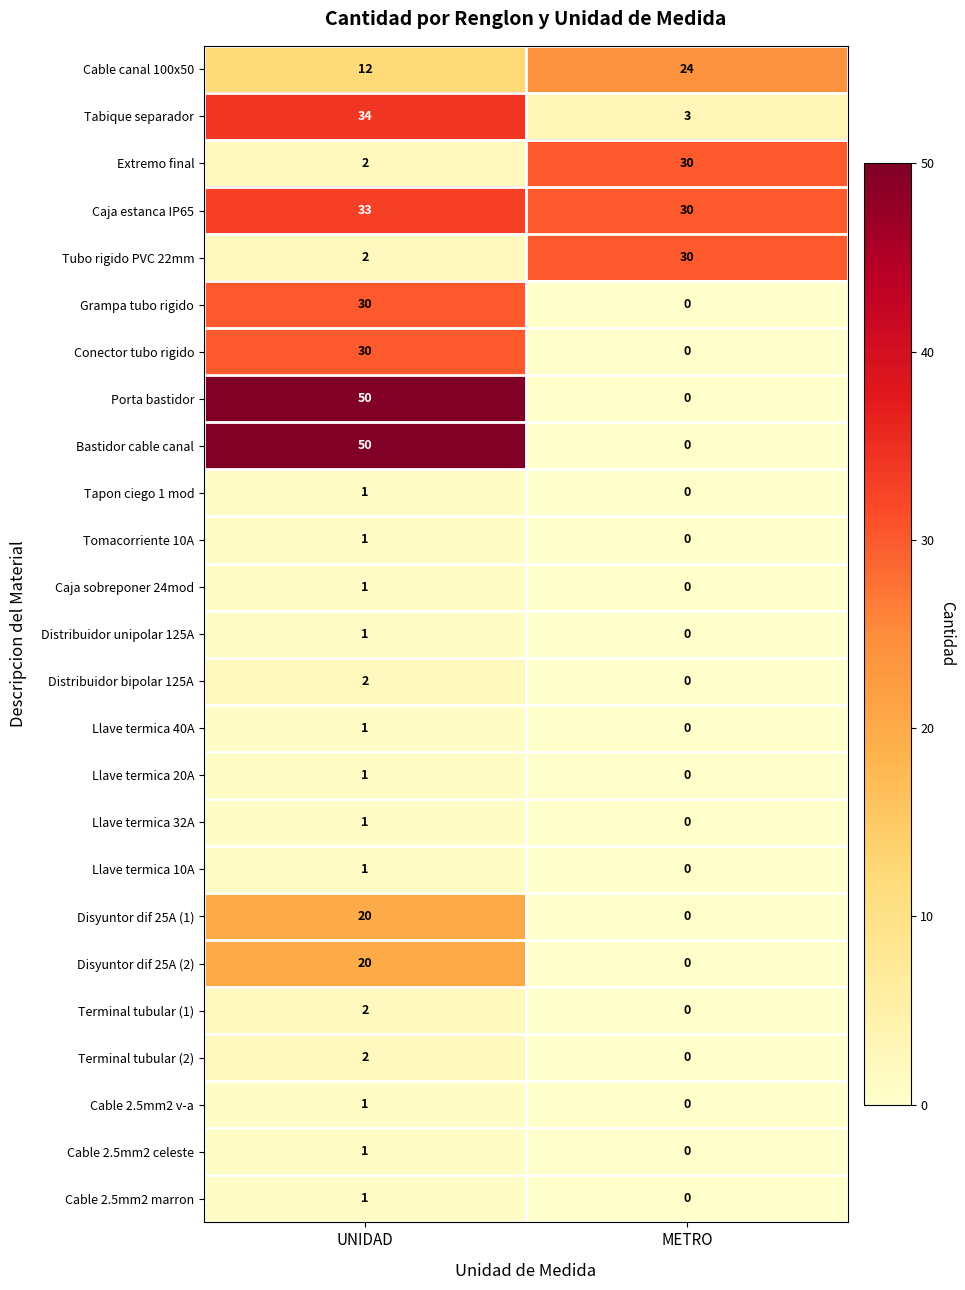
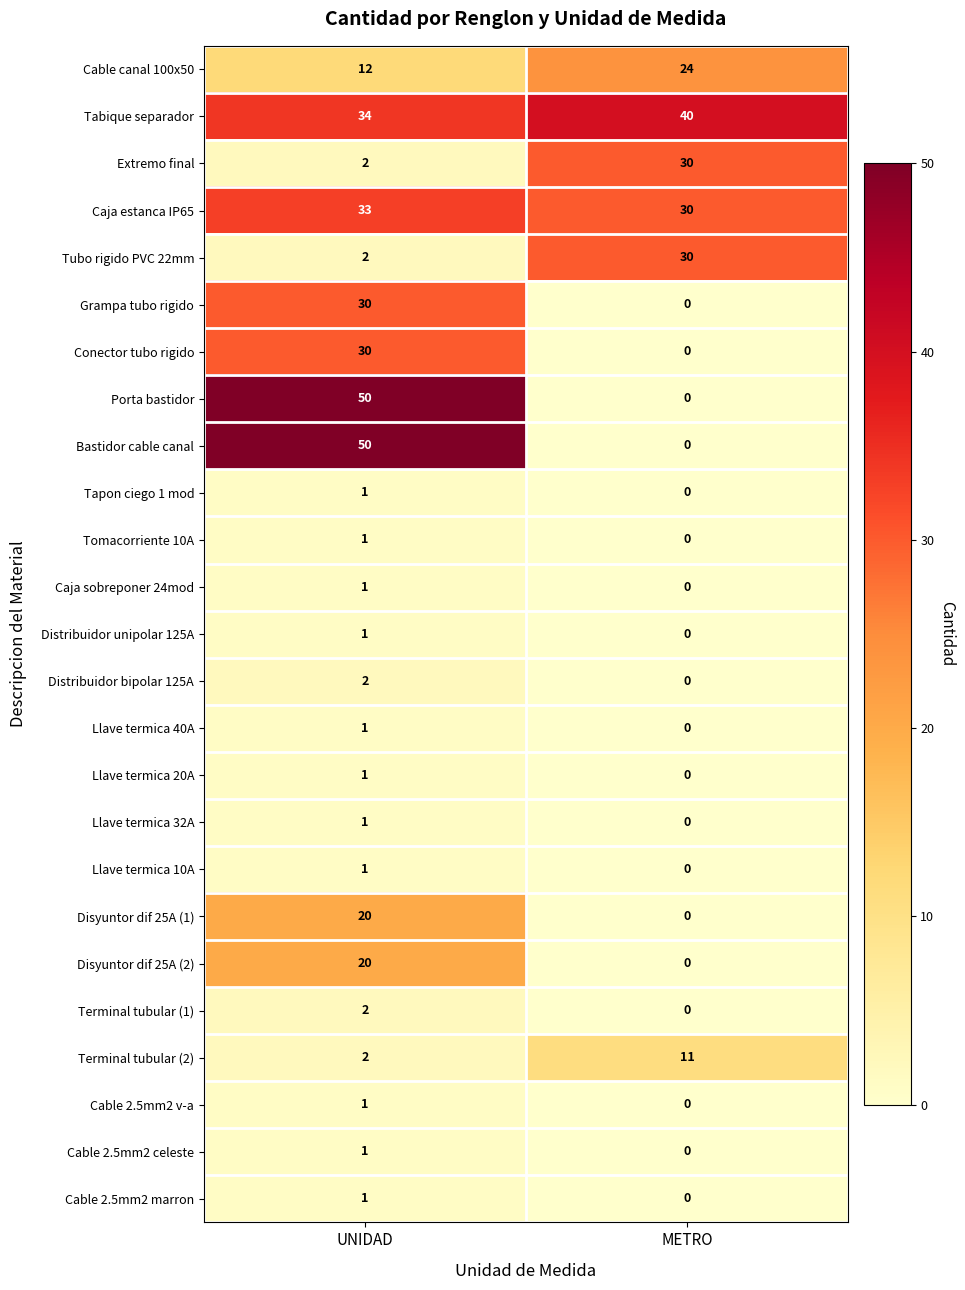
  {
    "Cable canal 100x50": {
      "UNIDAD": 12,
      "METRO": 24
    },
    "Tabique separador": {
      "UNIDAD": 34,
-     "METRO": 3
+     "METRO": 40
    },
    "Extremo final": {
      "UNIDAD": 2,
      "METRO": 30
    },
    "Caja estanca IP65": {
      "UNIDAD": 33,
      "METRO": 30
    },
    "Tubo rigido PVC 22mm": {
      "UNIDAD": 2,
      "METRO": 30
    },
    "Grampa tubo rigido": {
      "UNIDAD": 30,
      "METRO": 0
    },
    "Conector tubo rigido": {
      "UNIDAD": 30,
      "METRO": 0
    },
    "Porta bastidor": {
      "UNIDAD": 50,
      "METRO": 0
    },
    "Bastidor cable canal": {
      "UNIDAD": 50,
      "METRO": 0
    },
    "Tapon ciego 1 mod": {
      "UNIDAD": 1,
      "METRO": 0
    },
    "Tomacorriente 10A": {
      "UNIDAD": 1,
      "METRO": 0
    },
    "Caja sobreponer 24mod": {
      "UNIDAD": 1,
      "METRO": 0
    },
    "Distribuidor unipolar 125A": {
      "UNIDAD": 1,
      "METRO": 0
    },
    "Distribuidor bipolar 125A": {
      "UNIDAD": 2,
      "METRO": 0
    },
    "Llave termica 40A": {
      "UNIDAD": 1,
      "METRO": 0
    },
    "Llave termica 20A": {
      "UNIDAD": 1,
      "METRO": 0
    },
    "Llave termica 32A": {
      "UNIDAD": 1,
      "METRO": 0
    },
    "Llave termica 10A": {
      "UNIDAD": 1,
      "METRO": 0
    },
    "Disyuntor dif 25A (1)": {
      "UNIDAD": 20,
      "METRO": 0
    },
    "Disyuntor dif 25A (2)": {
      "UNIDAD": 20,
      "METRO": 0
    },
    "Terminal tubular (1)": {
      "UNIDAD": 2,
      "METRO": 0
    },
    "Terminal tubular (2)": {
      "UNIDAD": 2,
-     "METRO": 0
+     "METRO": 11
    },
    "Cable 2.5mm2 v-a": {
      "UNIDAD": 1,
      "METRO": 0
    },
    "Cable 2.5mm2 celeste": {
      "UNIDAD": 1,
      "METRO": 0
    },
    "Cable 2.5mm2 marron": {
      "UNIDAD": 1,
      "METRO": 0
    }
  }
